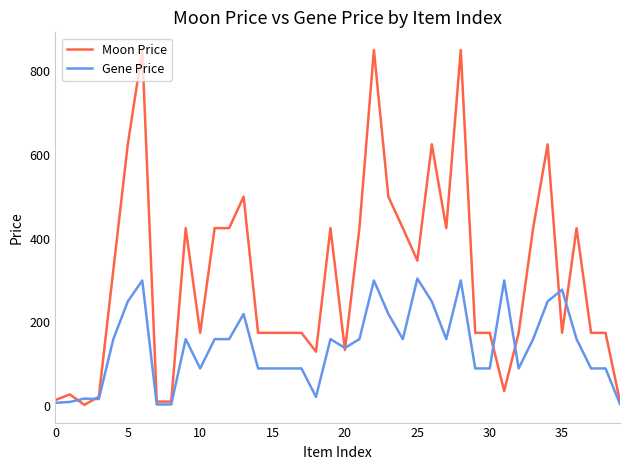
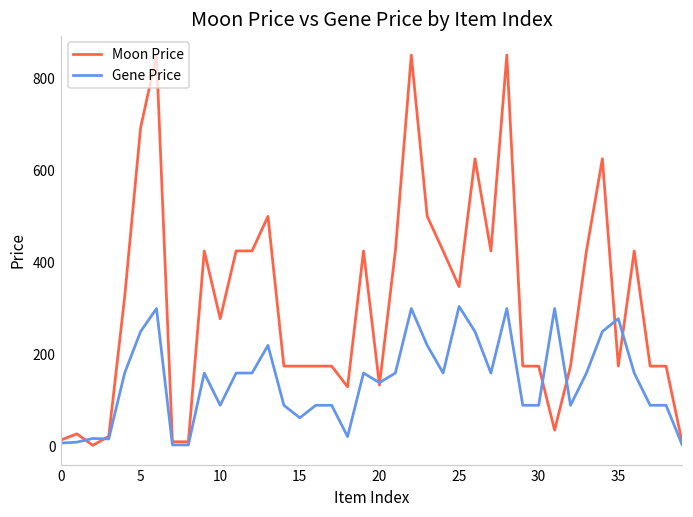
  {
    "Moon Price": {
      "0": 10,
-     "5": 630,
-     "10": 180,
+     "5": 690,
+     "10": 280,
      "15": 180,
      "25": 350,
      "30": 180,
      "35": 180
    },
    "Gene Price": {
      "0": 10,
      "5": 250,
      "10": 90,
-     "15": 90,
+     "15": 60,
      "25": 300,
      "30": 90,
      "35": 280
    }
  }
